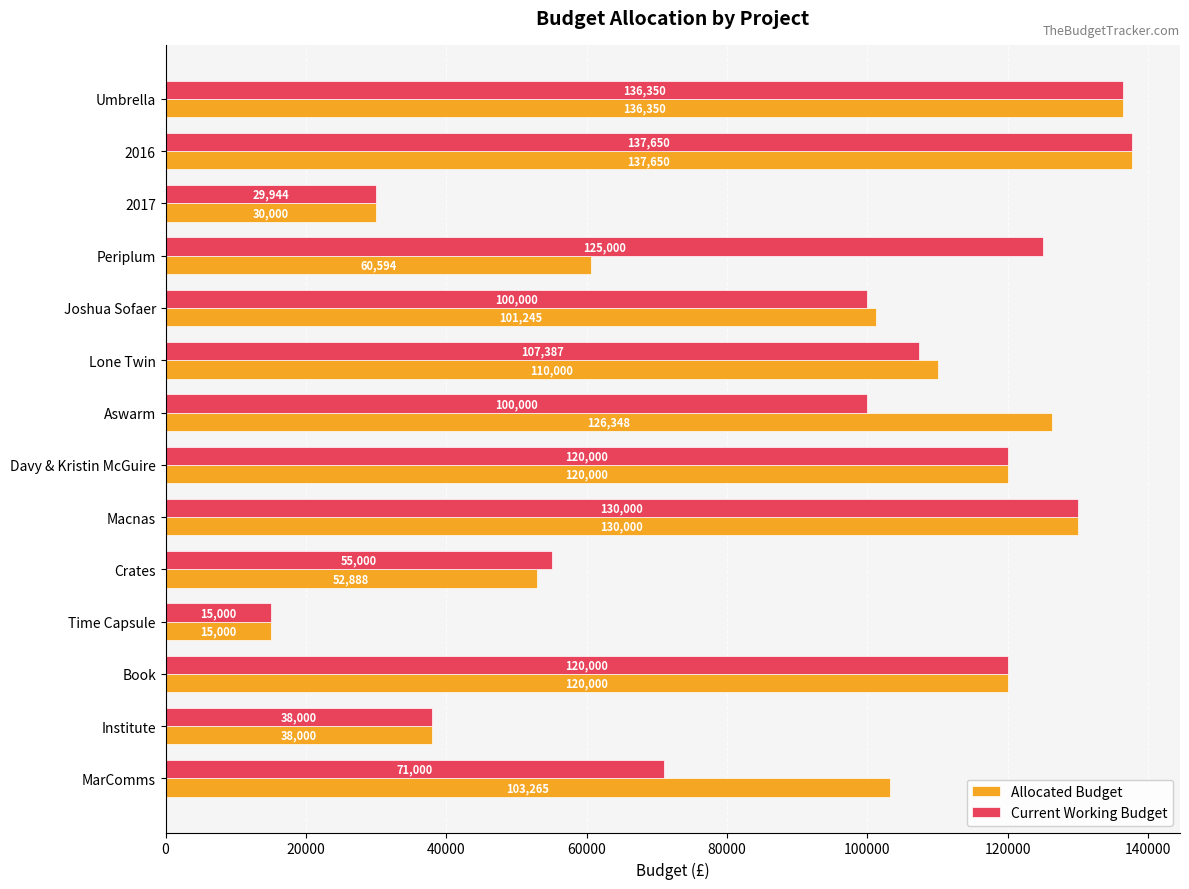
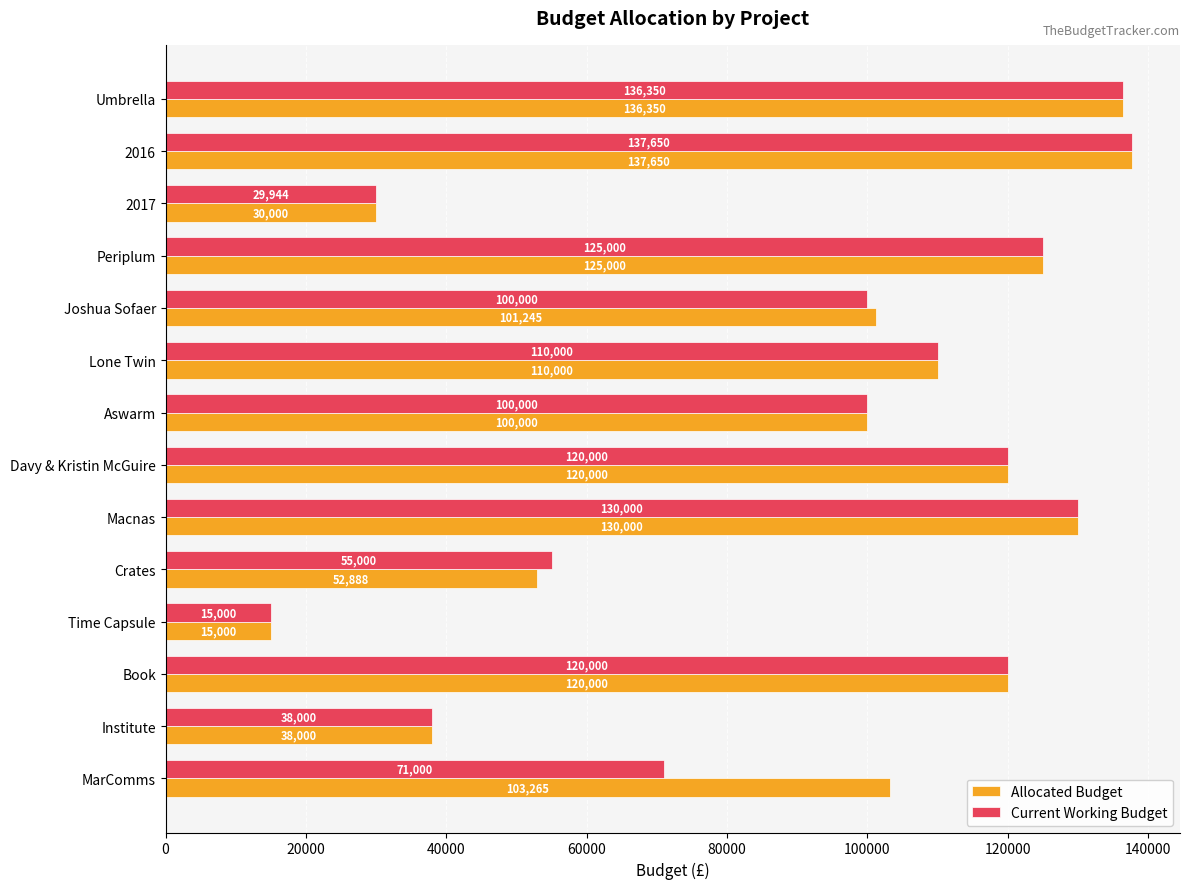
  {
    "Allocated Budget": {
      "Umbrella": "136,350",
      "2016": "137,650",
      "2017": "30,000",
-     "Periplum": "60,594",
+     "Periplum": "125,000",
      "Joshua Sofaer": "101,245",
      "Lone Twin": "110,000",
-     "Aswarm": "126,348",
+     "Aswarm": "100,000",
      "Davy & Kristin McGuire": "120,000",
      "Macnas": "130,000",
      "Crates": "52,888",
      "Time Capsule": "15,000",
      "Book": "120,000",
      "Institute": "38,000",
      "MarComms": "103,265"
    },
    "Current Working Budget": {
      "Umbrella": "136,350",
      "2016": "137,650",
      "2017": "29,944",
      "Periplum": "125,000",
      "Joshua Sofaer": "100,000",
-     "Lone Twin": "107,387",
+     "Lone Twin": "110,000",
      "Aswarm": "100,000",
      "Davy & Kristin McGuire": "120,000",
      "Macnas": "130,000",
      "Crates": "55,000",
      "Time Capsule": "15,000",
      "Book": "120,000",
      "Institute": "38,000",
      "MarComms": "71,000"
    }
  }
